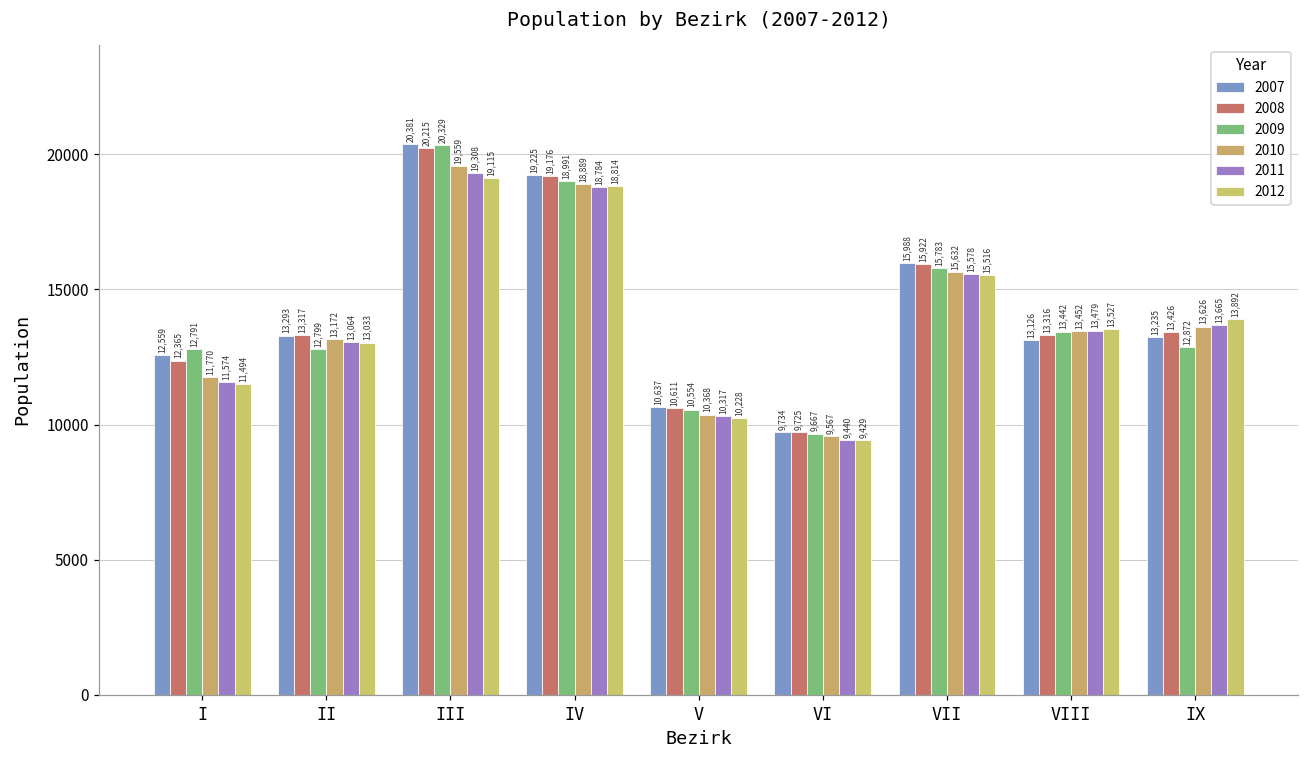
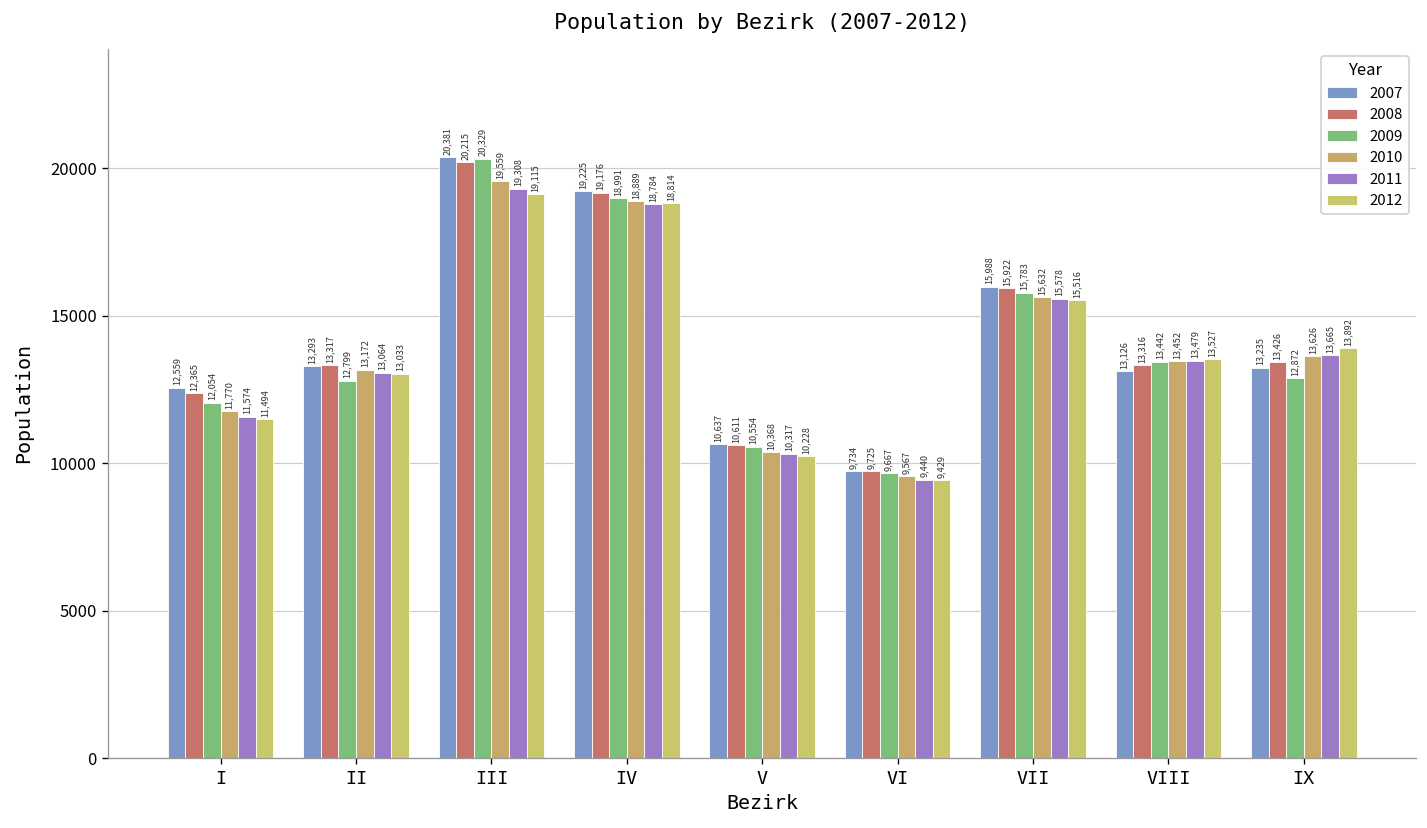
  {
    "2009": {
-     "I": "12,791",
+     "I": "12,054",
      "II": "12,799",
      "III": "20,329",
      "IV": "18,991",
      "V": "10,554",
      "VI": "9,667",
      "VII": "15,783",
      "VIII": "13,442",
      "IX": "12,872"
    }
  }
